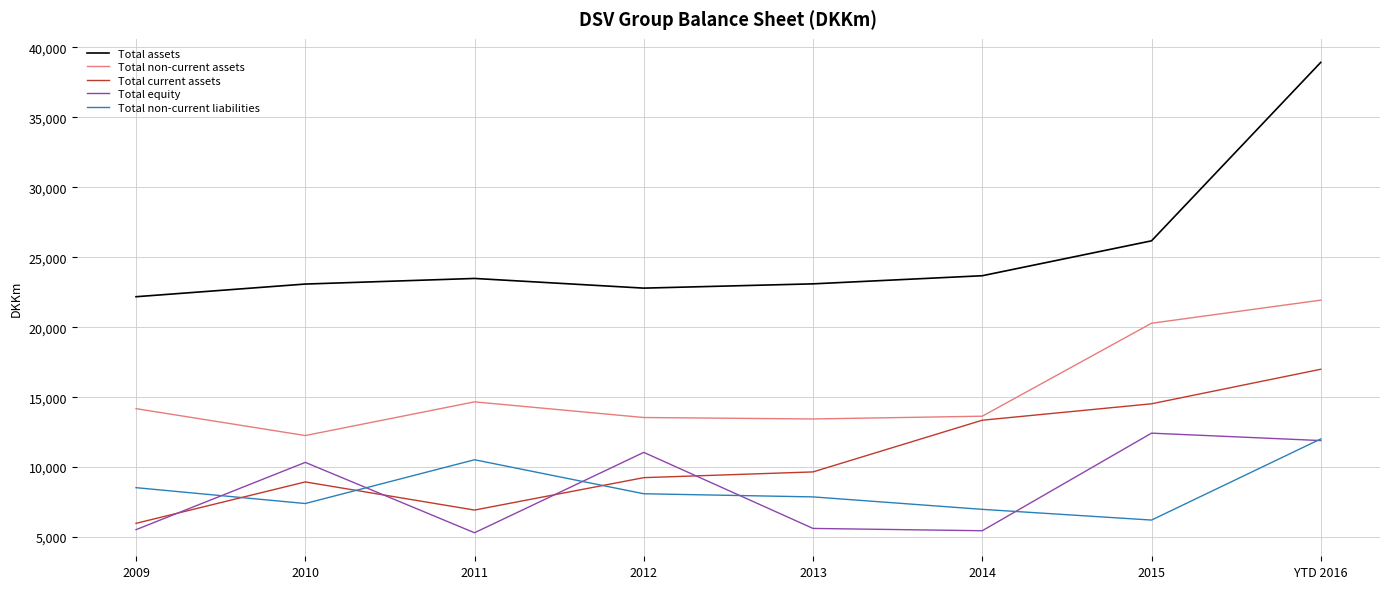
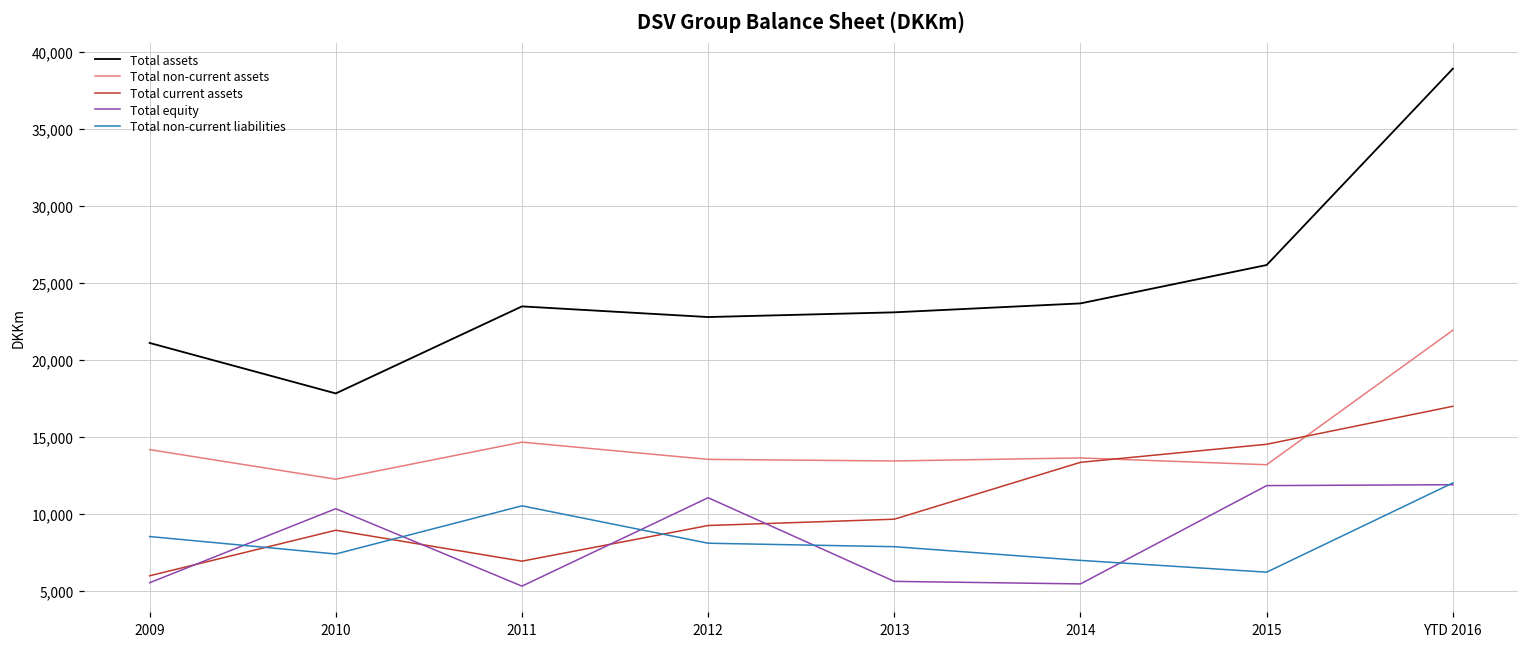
  {
    "Total assets": {
-     "2009": "22,200",
-     "2010": "23,100",
+     "2009": "21,100",
+     "2010": "17,800",
      "2011": "23,500",
      "2012": "22,800",
      "2013": "23,100",
      "2014": "23,700",
      "2015": "26,200",
      "YTD 2016": "38,900"
    },
    "Total non-current assets": {
      "2009": "14,200",
      "2010": "12,300",
      "2011": "14,700",
      "2012": "13,500",
      "2013": "13,400",
      "2014": "13,600",
-     "2015": "20,300",
+     "2015": "13,200",
      "YTD 2016": "21,900"
    },
    "Total current assets": {
      "2009": "6,000",
      "2010": "8,900",
      "2011": "6,900",
      "2012": "9,200",
      "2013": "9,700",
      "2014": "13,400",
      "2015": "14,500",
      "YTD 2016": "17,000"
    },
    "Total equity": {
      "2009": "5,500",
      "2010": "10,300",
      "2011": "5,300",
      "2012": "11,100",
      "2013": "5,600",
      "2014": "5,500",
-     "2015": "12,400"
+     "2015": "11,800"
    },
    "Total non-current liabilities": {
      "2009": "8,500",
      "2010": "7,400",
      "2011": "10,500",
      "2012": "8,100",
      "2013": "7,900",
      "2014": "7,000",
      "2015": "6,200"
    }
  }
